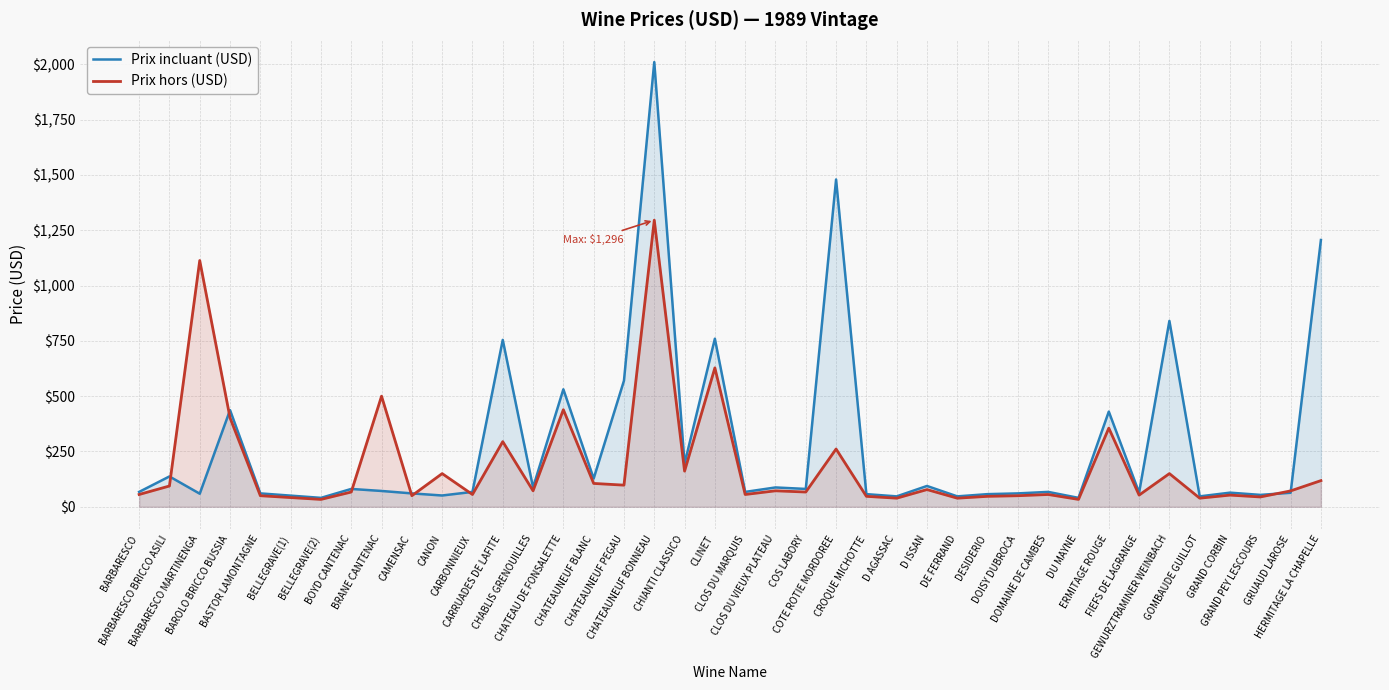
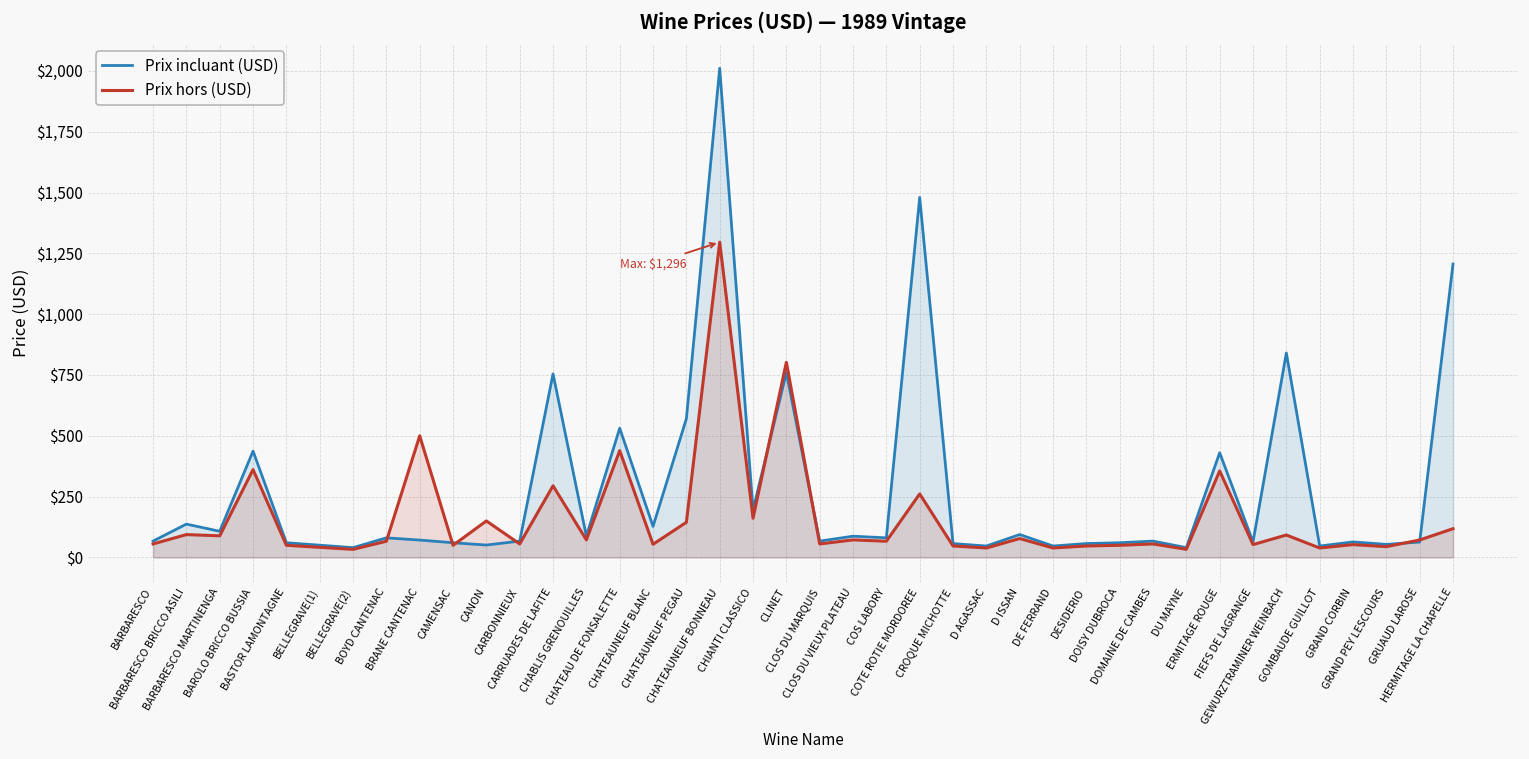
  {
    "Prix incluant (USD)": {
      "BARBARESCO": "$70",
      "BARBARESCO BRICCO ASILI": "$140",
-     "BARBARESCO MARTINENGA": "$60",
+     "BARBARESCO MARTINENGA": "$110",
      "BAROLO BRICCO BUSSIA": "$440",
      "BOYD CANTENAC": "$80",
      "BRANE CANTENAC": "$70",
      "CANON": "$50",
      "CARBONNIEUX": "$70",
      "CARRUADES DE LAFITE": "$750",
      "CHABLIS GRENOUILLES": "$90",
      "CHATEAU DE FONSALETTE": "$530",
      "CHATEAUNEUF BLANC": "$130",
      "CHATEAUNEUF PEGAU": "$570",
      "CHATEAUNEUF BONNEAU": "$2,010",
      "CHIANTI CLASSICO": "$200",
      "CLINET": "$760",
      "CLOS DU MARQUIS": "$70",
      "CLOS DU VIEUX PLATEAU": "$90",
      "COS LABORY": "$80",
      "COTE ROTIE MORDOREE": "$1,480",
      "D ISSAN": "$90",
      "DOMAINE DE CAMBES": "$70",
      "ERMITAGE ROUGE": "$430",
      "GEWURZTRAMINER WEINBACH": "$840",
      "HERMITAGE LA CHAPELLE": "$1,210"
    },
    "Prix hors (USD)": {
      "BARBARESCO": "$60",
      "BARBARESCO BRICCO ASILI": "$90",
-     "BARBARESCO MARTINENGA": "$1,110",
-     "BAROLO BRICCO BUSSIA": "$400",
+     "BARBARESCO MARTINENGA": "$90",
+     "BAROLO BRICCO BUSSIA": "$360",
      "BOYD CANTENAC": "$70",
      "BRANE CANTENAC": "$500",
      "CANON": "$150",
      "CARBONNIEUX": "$60",
      "CARRUADES DE LAFITE": "$290",
      "CHABLIS GRENOUILLES": "$70",
      "CHATEAU DE FONSALETTE": "$440",
-     "CHATEAUNEUF BLANC": "$110",
-     "CHATEAUNEUF PEGAU": "$100",
+     "CHATEAUNEUF BLANC": "$50",
+     "CHATEAUNEUF PEGAU": "$140",
      "CHIANTI CLASSICO": "$160",
-     "CLINET": "$630",
+     "CLINET": "$800",
      "CLOS DU MARQUIS": "$60",
      "CLOS DU VIEUX PLATEAU": "$70",
      "COS LABORY": "$70",
      "COTE ROTIE MORDOREE": "$260",
      "D ISSAN": "$80",
      "DOMAINE DE CAMBES": "$60",
      "ERMITAGE ROUGE": "$360",
-     "GEWURZTRAMINER WEINBACH": "$150",
+     "GEWURZTRAMINER WEINBACH": "$90",
      "HERMITAGE LA CHAPELLE": "$120"
    }
  }
